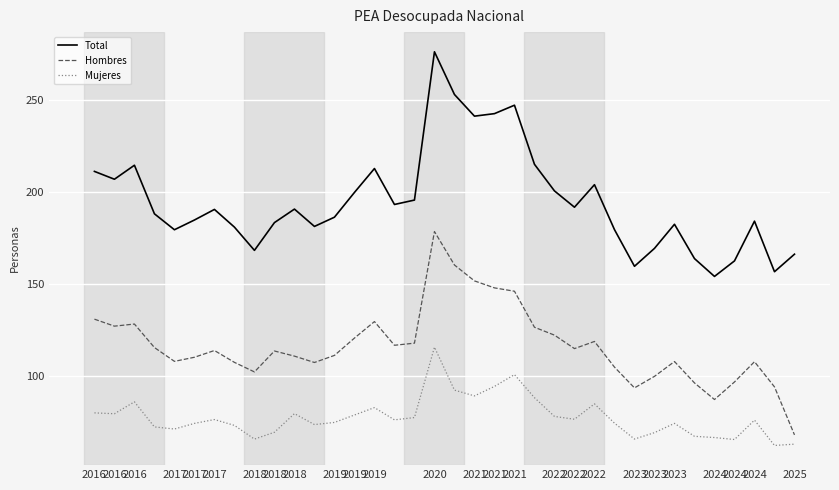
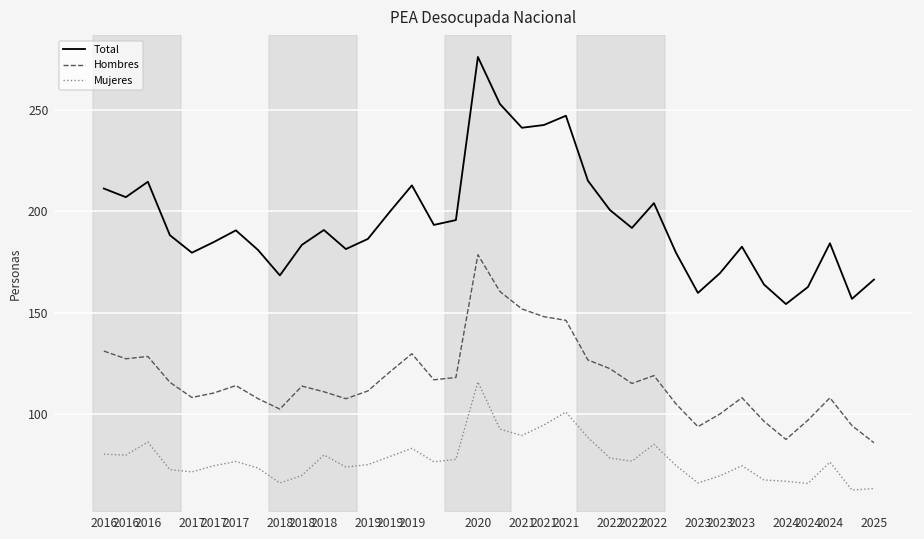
  {
    "Total": {
      "2020": 276,
      "2025": 166
    },
    "Hombres": {
      "2020": 179,
-     "2025": 68
+     "2025": 86
    },
    "Mujeres": {
      "2020": 116,
      "2025": 63
    }
  }
